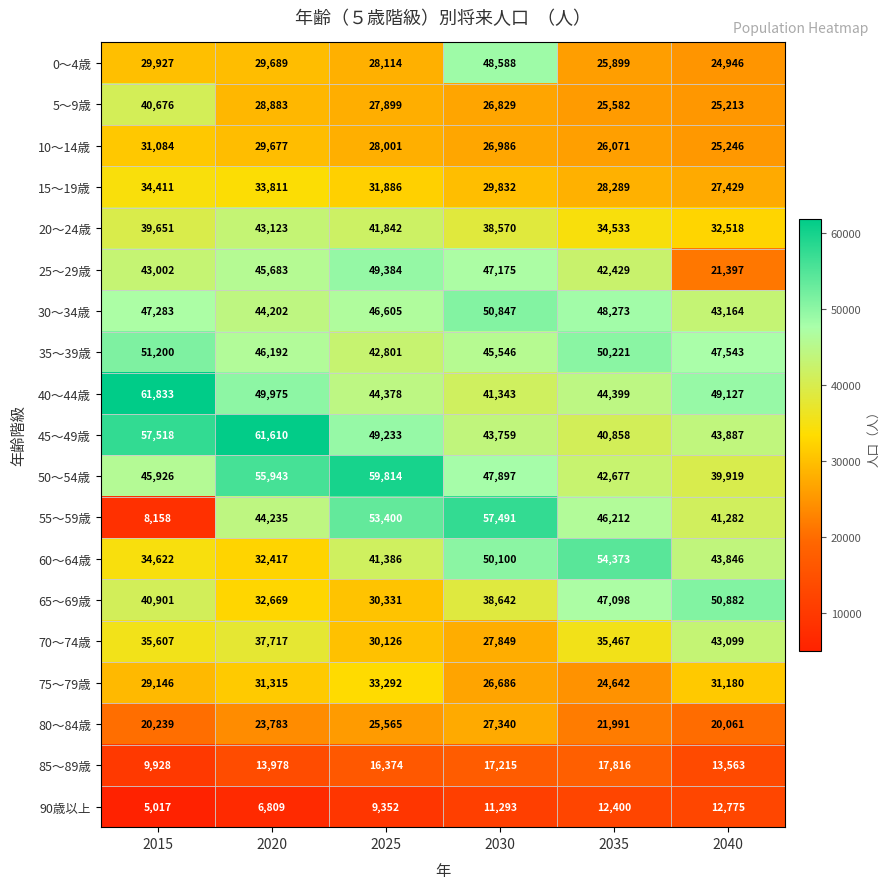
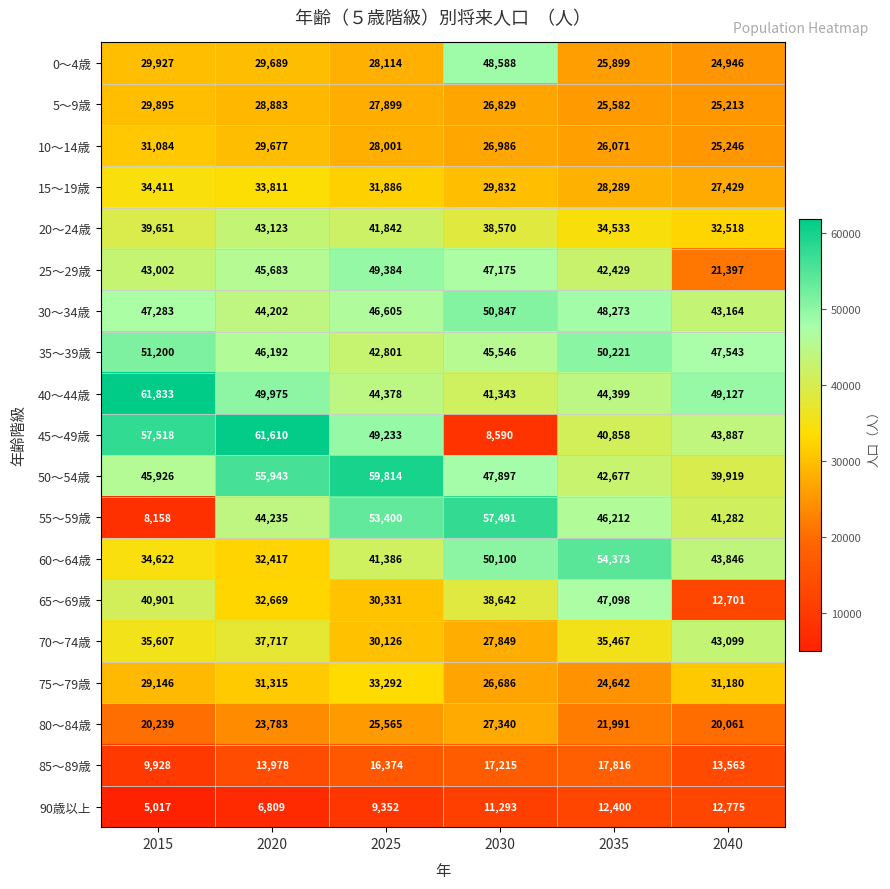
  {
    "0～4歳": {
      "2015": "29,927",
      "2020": "29,689",
      "2025": "28,114",
      "2030": "48,588",
      "2035": "25,899",
      "2040": "24,946"
    },
    "5～9歳": {
-     "2015": "40,676",
+     "2015": "29,895",
      "2020": "28,883",
      "2025": "27,899",
      "2030": "26,829",
      "2035": "25,582",
      "2040": "25,213"
    },
    "10～14歳": {
      "2015": "31,084",
      "2020": "29,677",
      "2025": "28,001",
      "2030": "26,986",
      "2035": "26,071",
      "2040": "25,246"
    },
    "15～19歳": {
      "2015": "34,411",
      "2020": "33,811",
      "2025": "31,886",
      "2030": "29,832",
      "2035": "28,289",
      "2040": "27,429"
    },
    "20～24歳": {
      "2015": "39,651",
      "2020": "43,123",
      "2025": "41,842",
      "2030": "38,570",
      "2035": "34,533",
      "2040": "32,518"
    },
    "25～29歳": {
      "2015": "43,002",
      "2020": "45,683",
      "2025": "49,384",
      "2030": "47,175",
      "2035": "42,429",
      "2040": "21,397"
    },
    "30～34歳": {
      "2015": "47,283",
      "2020": "44,202",
      "2025": "46,605",
      "2030": "50,847",
      "2035": "48,273",
      "2040": "43,164"
    },
    "35～39歳": {
      "2015": "51,200",
      "2020": "46,192",
      "2025": "42,801",
      "2030": "45,546",
      "2035": "50,221",
      "2040": "47,543"
    },
    "40～44歳": {
      "2015": "61,833",
      "2020": "49,975",
      "2025": "44,378",
      "2030": "41,343",
      "2035": "44,399",
      "2040": "49,127"
    },
    "45～49歳": {
      "2015": "57,518",
      "2020": "61,610",
      "2025": "49,233",
-     "2030": "43,759",
+     "2030": "8,590",
      "2035": "40,858",
      "2040": "43,887"
    },
    "50～54歳": {
      "2015": "45,926",
      "2020": "55,943",
      "2025": "59,814",
      "2030": "47,897",
      "2035": "42,677",
      "2040": "39,919"
    },
    "55～59歳": {
      "2015": "8,158",
      "2020": "44,235",
      "2025": "53,400",
      "2030": "57,491",
      "2035": "46,212",
      "2040": "41,282"
    },
    "60～64歳": {
      "2015": "34,622",
      "2020": "32,417",
      "2025": "41,386",
      "2030": "50,100",
      "2035": "54,373",
      "2040": "43,846"
    },
    "65～69歳": {
      "2015": "40,901",
      "2020": "32,669",
      "2025": "30,331",
      "2030": "38,642",
      "2035": "47,098",
-     "2040": "50,882"
+     "2040": "12,701"
    },
    "70～74歳": {
      "2015": "35,607",
      "2020": "37,717",
      "2025": "30,126",
      "2030": "27,849",
      "2035": "35,467",
      "2040": "43,099"
    },
    "75～79歳": {
      "2015": "29,146",
      "2020": "31,315",
      "2025": "33,292",
      "2030": "26,686",
      "2035": "24,642",
      "2040": "31,180"
    },
    "80～84歳": {
      "2015": "20,239",
      "2020": "23,783",
      "2025": "25,565",
      "2030": "27,340",
      "2035": "21,991",
      "2040": "20,061"
    },
    "85～89歳": {
      "2015": "9,928",
      "2020": "13,978",
      "2025": "16,374",
      "2030": "17,215",
      "2035": "17,816",
      "2040": "13,563"
    },
    "90歳以上": {
      "2015": "5,017",
      "2020": "6,809",
      "2025": "9,352",
      "2030": "11,293",
      "2035": "12,400",
      "2040": "12,775"
    }
  }
